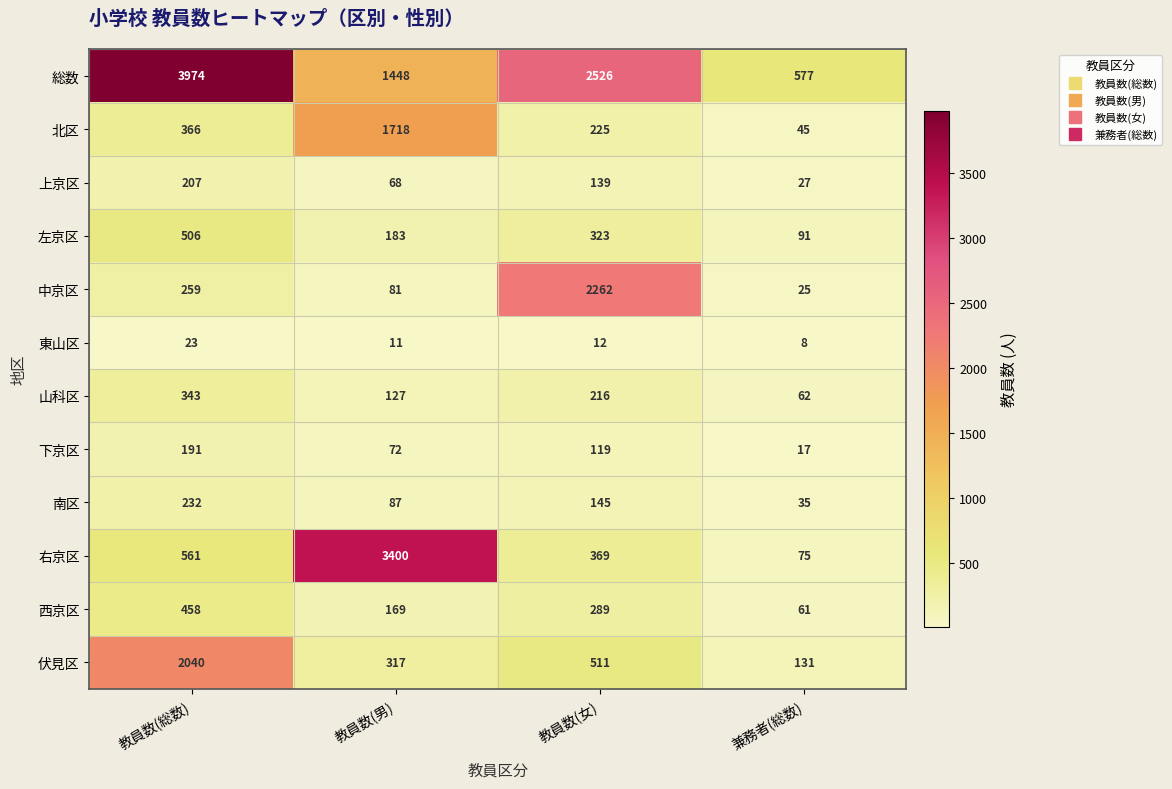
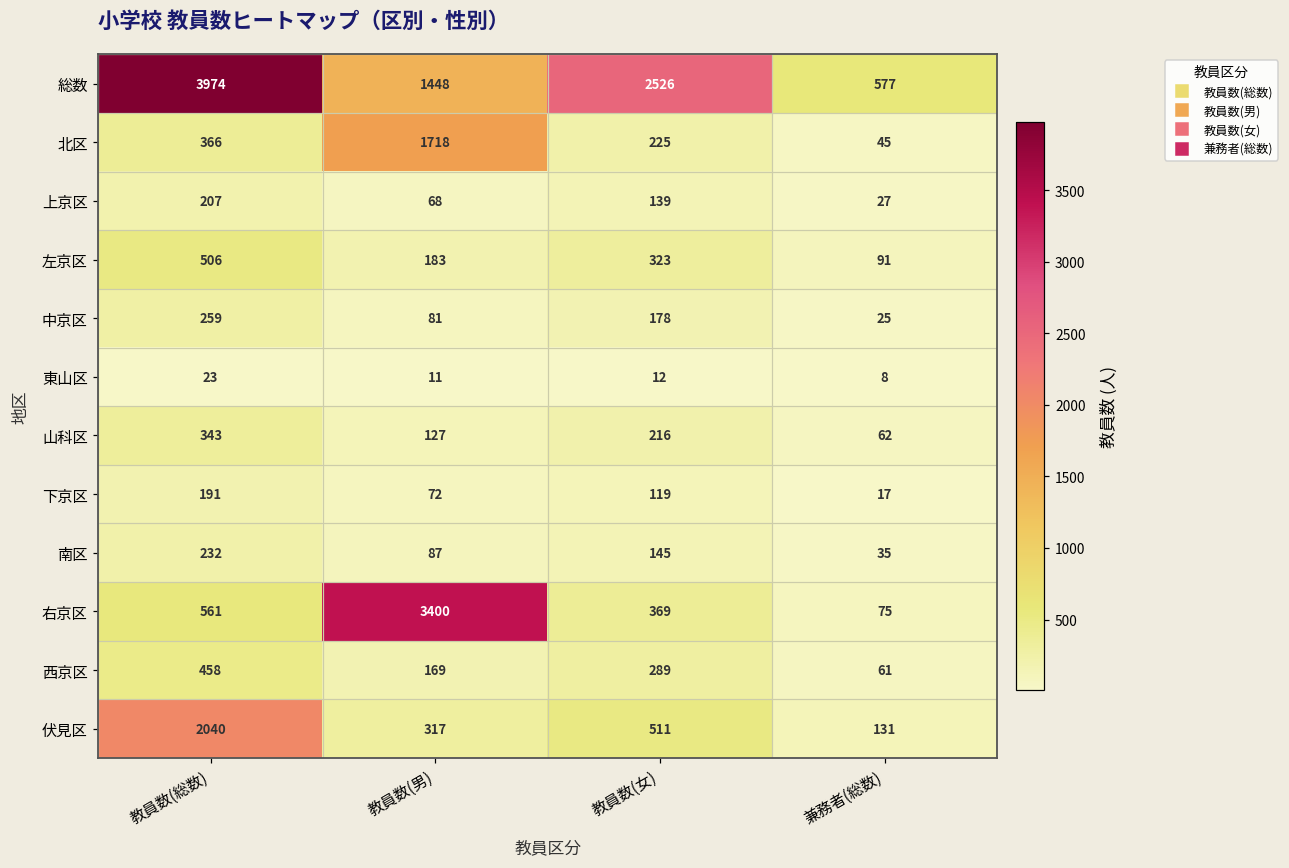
  {
    "総数": {
      "教員数(総数)": 3974,
      "教員数(男)": 1448,
      "教員数(女)": 2526,
      "兼務者(総数)": 577
    },
    "北区": {
      "教員数(総数)": 366,
      "教員数(男)": 1718,
      "教員数(女)": 225,
      "兼務者(総数)": 45
    },
    "上京区": {
      "教員数(総数)": 207,
      "教員数(男)": 68,
      "教員数(女)": 139,
      "兼務者(総数)": 27
    },
    "左京区": {
      "教員数(総数)": 506,
      "教員数(男)": 183,
      "教員数(女)": 323,
      "兼務者(総数)": 91
    },
    "中京区": {
      "教員数(総数)": 259,
      "教員数(男)": 81,
-     "教員数(女)": 2262,
+     "教員数(女)": 178,
      "兼務者(総数)": 25
    },
    "東山区": {
      "教員数(総数)": 23,
      "教員数(男)": 11,
      "教員数(女)": 12,
      "兼務者(総数)": 8
    },
    "山科区": {
      "教員数(総数)": 343,
      "教員数(男)": 127,
      "教員数(女)": 216,
      "兼務者(総数)": 62
    },
    "下京区": {
      "教員数(総数)": 191,
      "教員数(男)": 72,
      "教員数(女)": 119,
      "兼務者(総数)": 17
    },
    "南区": {
      "教員数(総数)": 232,
      "教員数(男)": 87,
      "教員数(女)": 145,
      "兼務者(総数)": 35
    },
    "右京区": {
      "教員数(総数)": 561,
      "教員数(男)": 3400,
      "教員数(女)": 369,
      "兼務者(総数)": 75
    },
    "西京区": {
      "教員数(総数)": 458,
      "教員数(男)": 169,
      "教員数(女)": 289,
      "兼務者(総数)": 61
    },
    "伏見区": {
      "教員数(総数)": 2040,
      "教員数(男)": 317,
      "教員数(女)": 511,
      "兼務者(総数)": 131
    }
  }
